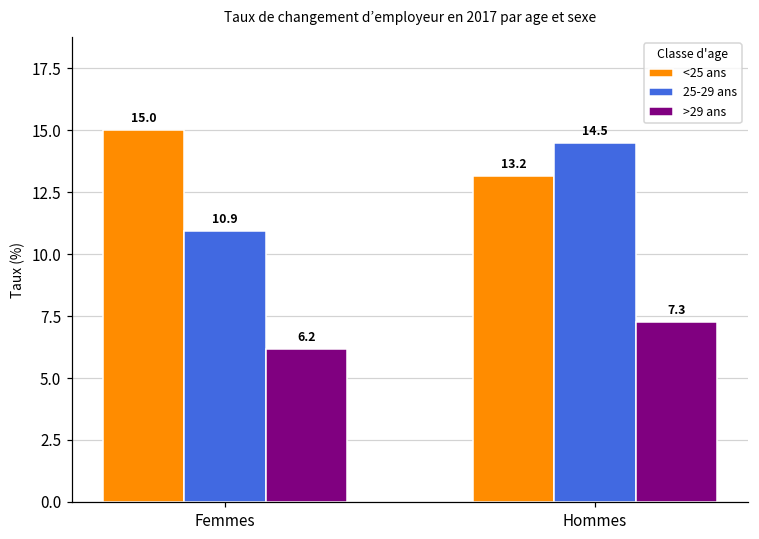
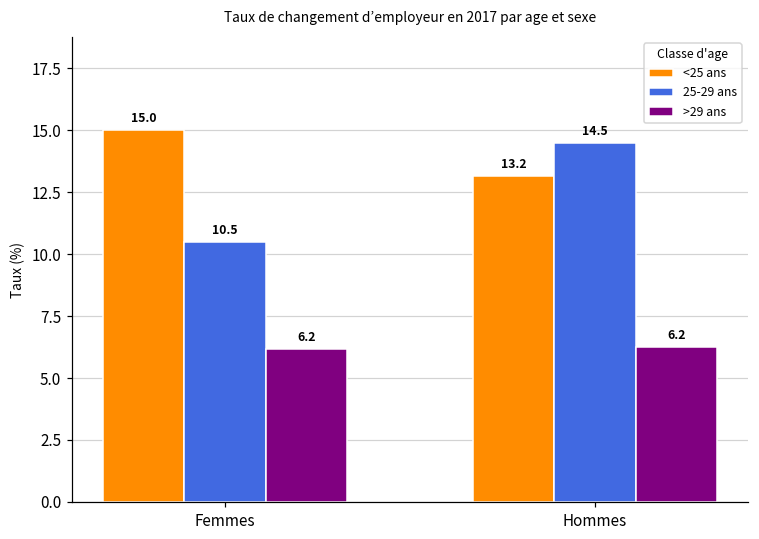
  {
    "<25 ans": {
      "Femmes": 15.0,
      "Hommes": 13.2
    },
    "25-29 ans": {
-     "Femmes": 10.9,
+     "Femmes": 10.5,
      "Hommes": 14.5
    },
    ">29 ans": {
      "Femmes": 6.2,
-     "Hommes": 7.3
+     "Hommes": 6.2
    }
  }
